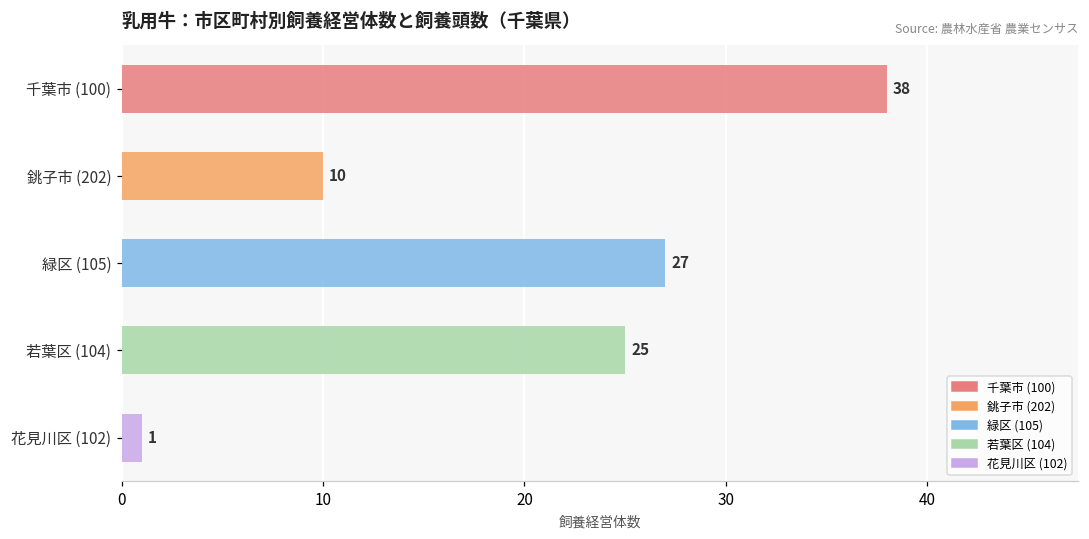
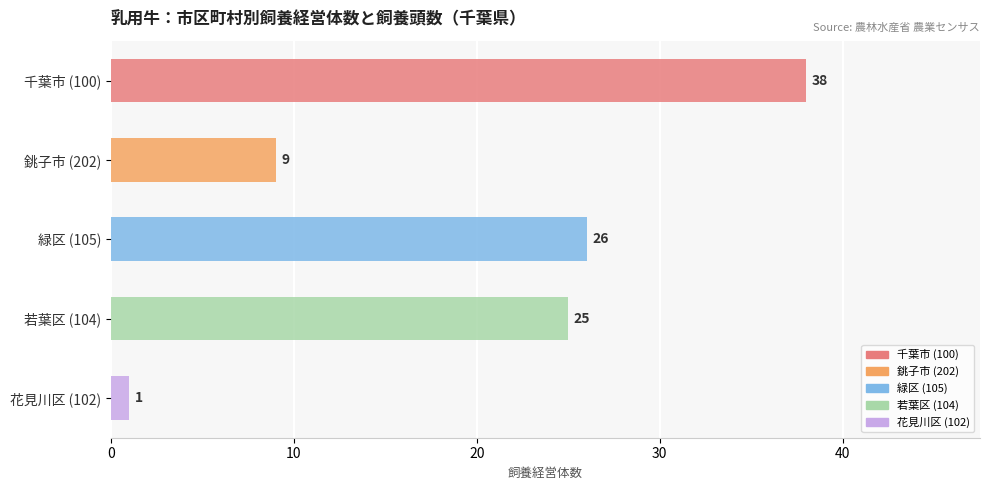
  {
    "千葉市 (100)": 38,
-   "銚子市 (202)": 10,
-   "緑区 (105)": 27,
+   "銚子市 (202)": 9,
+   "緑区 (105)": 26,
    "若葉区 (104)": 25,
    "花見川区 (102)": 1
  }
